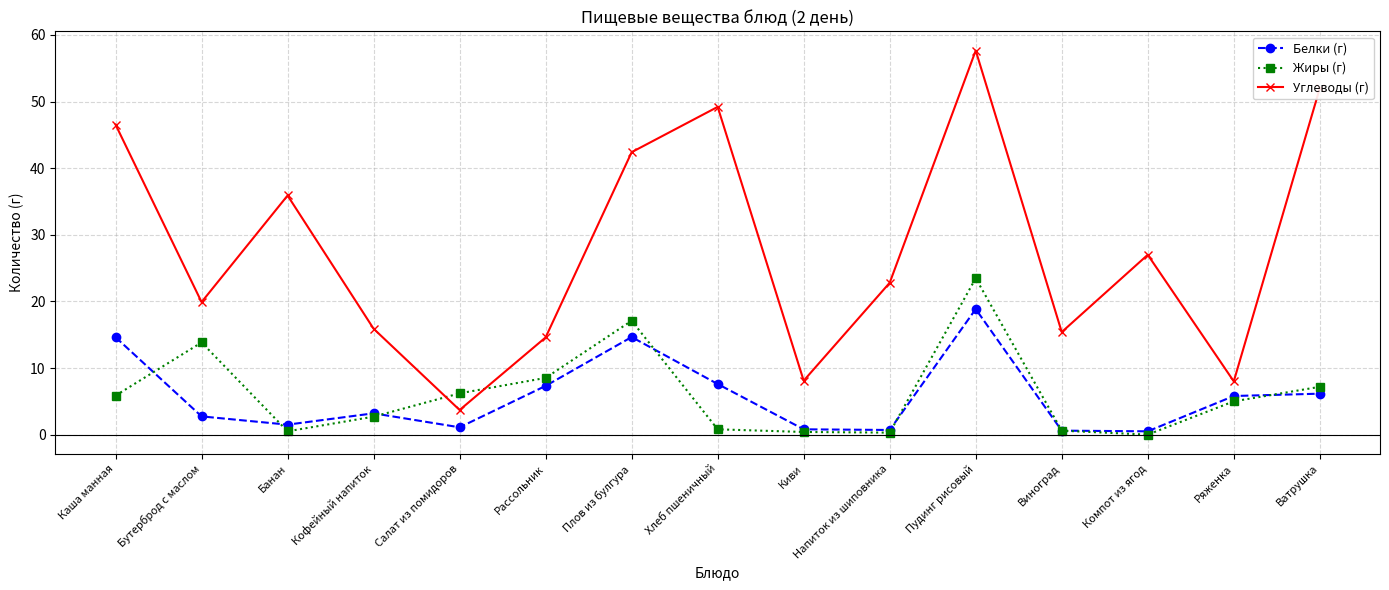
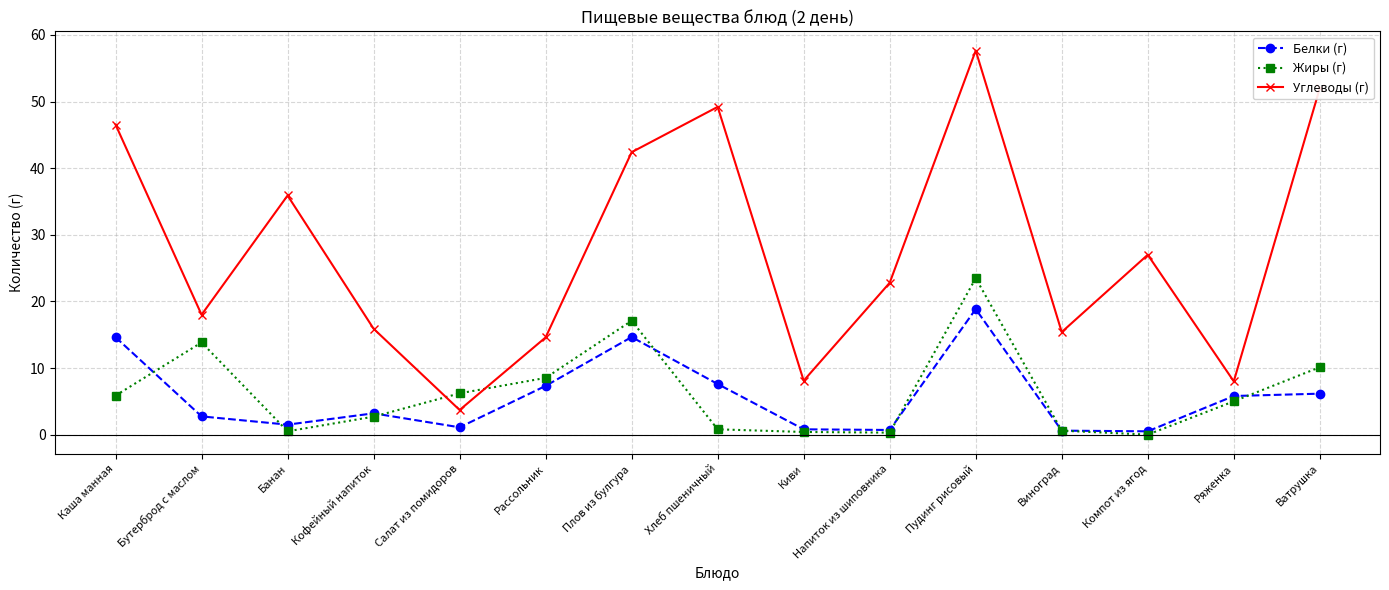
  {
    "Белки (г)": {
      "Каша манная": 15,
      "Бутерброд с маслом": 3,
      "Банан": 2,
      "Кофейный напиток": 3,
      "Салат из помидоров": 1,
      "Рассольник": 7,
      "Плов из булгура": 15,
      "Хлеб пшеничный": 8,
      "Киви": 1,
      "Напиток из шиповника": 1,
      "Пудинг рисовый": 19,
      "Компот из ягод": 1,
      "Ряженка": 6,
      "Ватрушка": 6
    },
    "Жиры (г)": {
      "Каша манная": 6,
      "Бутерброд с маслом": 14,
      "Банан": 1,
      "Кофейный напиток": 3,
      "Салат из помидоров": 6,
      "Рассольник": 9,
      "Плов из булгура": 17,
      "Хлеб пшеничный": 1,
      "Киви": 0,
      "Напиток из шиповника": 0,
      "Пудинг рисовый": 23,
      "Компот из ягод": 0,
      "Ряженка": 5,
-     "Ватрушка": 7
+     "Ватрушка": 10
    },
    "Углеводы (г)": {
      "Каша манная": 47,
-     "Бутерброд с маслом": 20,
+     "Бутерброд с маслом": 18,
      "Банан": 36,
      "Кофейный напиток": 16,
      "Салат из помидоров": 4,
      "Рассольник": 15,
      "Плов из булгура": 42,
      "Хлеб пшеничный": 49,
      "Киви": 8,
      "Напиток из шиповника": 23,
      "Пудинг рисовый": 58,
      "Виноград": 15,
      "Компот из ягод": 27,
      "Ряженка": 8
    }
  }
